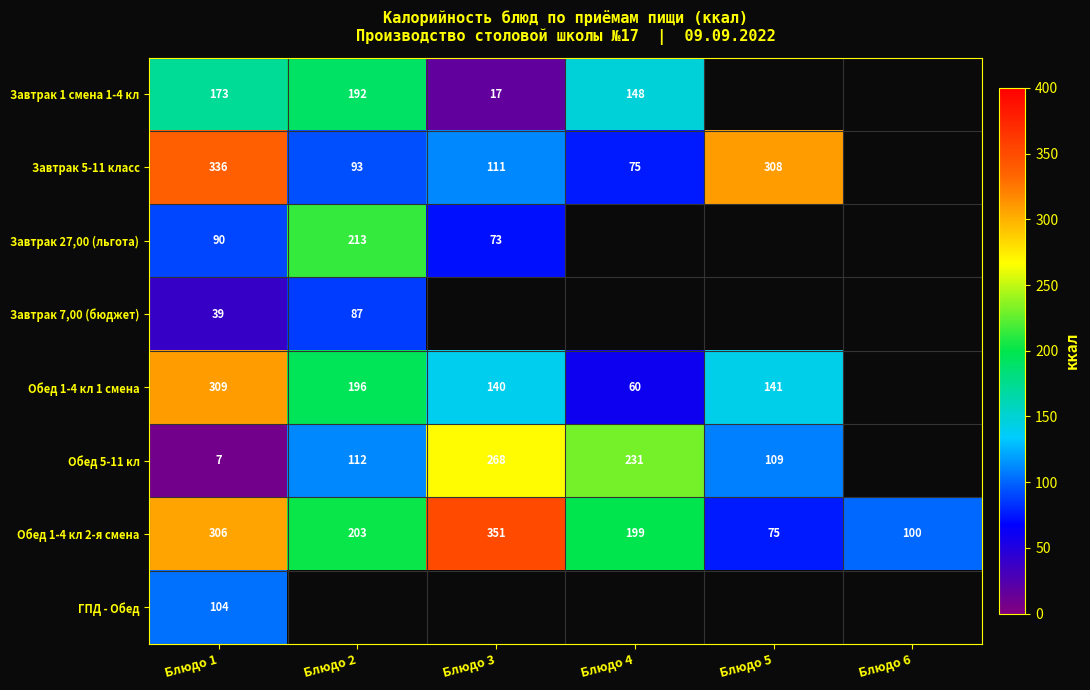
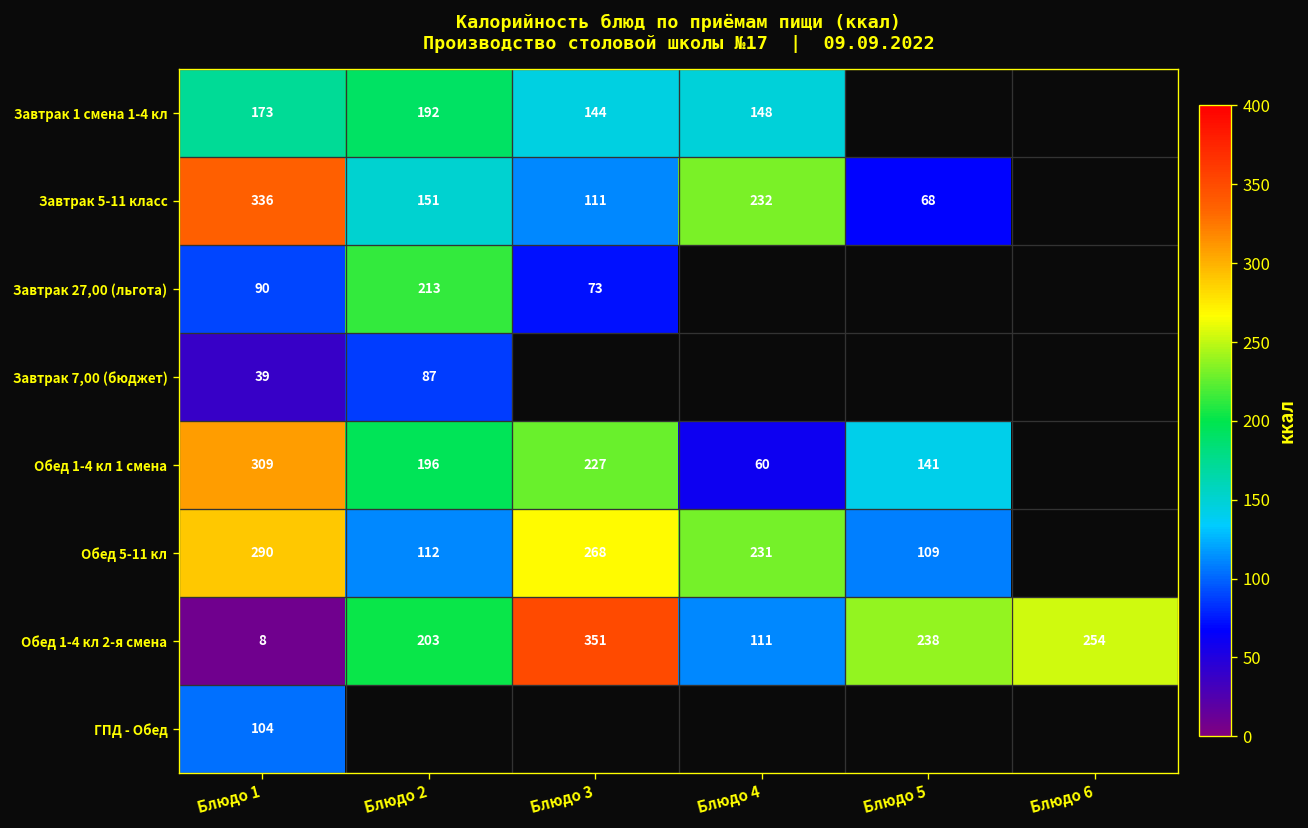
  {
    "Завтрак 1 смена 1-4 кл": {
-     "Блюдо 3": 17
+     "Блюдо 3": 144
    },
    "Завтрак 5-11 класс": {
-     "Блюдо 2": 93,
-     "Блюдо 4": 75,
-     "Блюдо 5": 308
+     "Блюдо 2": 151,
+     "Блюдо 4": 232,
+     "Блюдо 5": 68
    },
    "Обед 1-4 кл 1 смена": {
-     "Блюдо 3": 140
+     "Блюдо 3": 227
    },
    "Обед 5-11 кл": {
-     "Блюдо 1": 7
+     "Блюдо 1": 290
    },
    "Обед 1-4 кл 2-я смена": {
-     "Блюдо 1": 306,
-     "Блюдо 4": 199,
-     "Блюдо 5": 75,
-     "Блюдо 6": 100
+     "Блюдо 1": 8,
+     "Блюдо 4": 111,
+     "Блюдо 5": 238,
+     "Блюдо 6": 254
    }
  }
